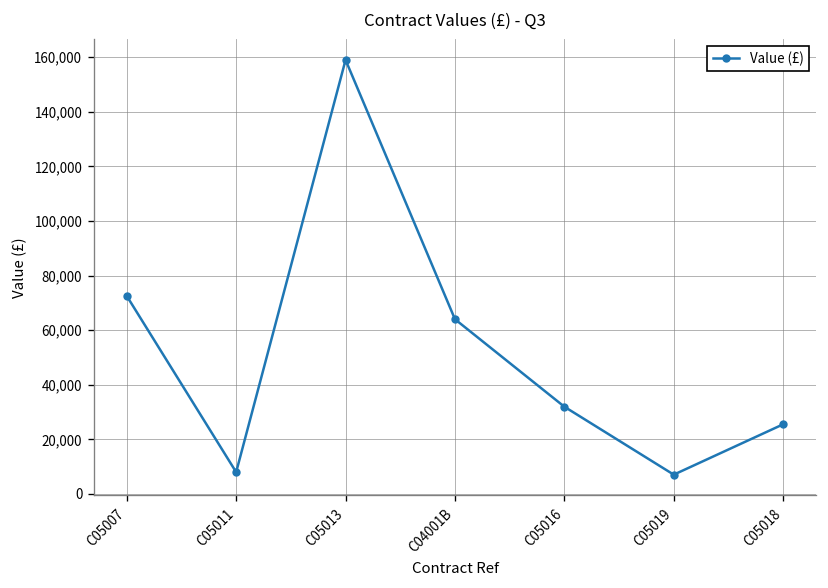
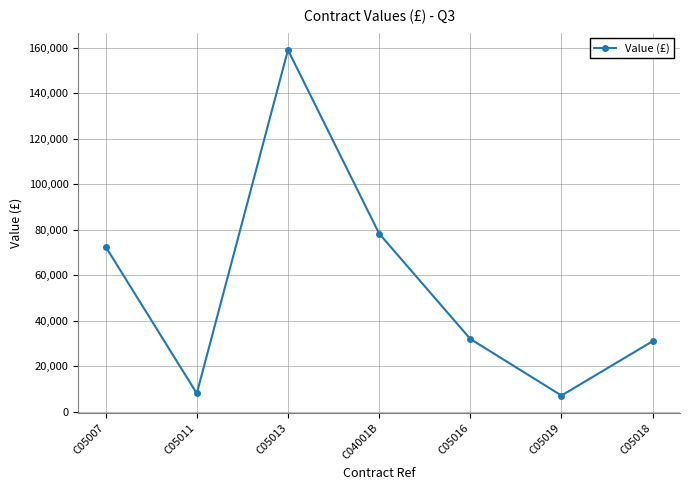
  {
    "C05007": "73,000",
    "C05011": "8,000",
    "C05013": "159,000",
-   "C04001B": "64,000",
+   "C04001B": "78,000",
    "C05016": "32,000",
    "C05019": "7,000",
-   "C05018": "26,000"
+   "C05018": "31,000"
  }
